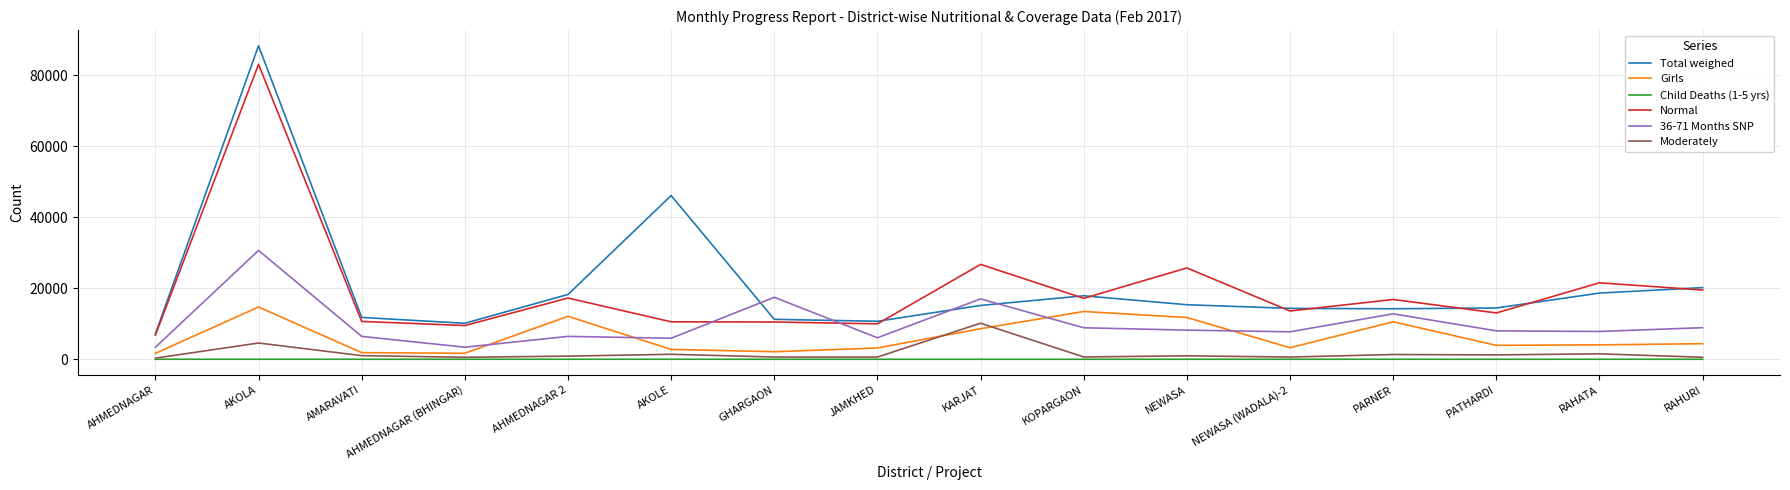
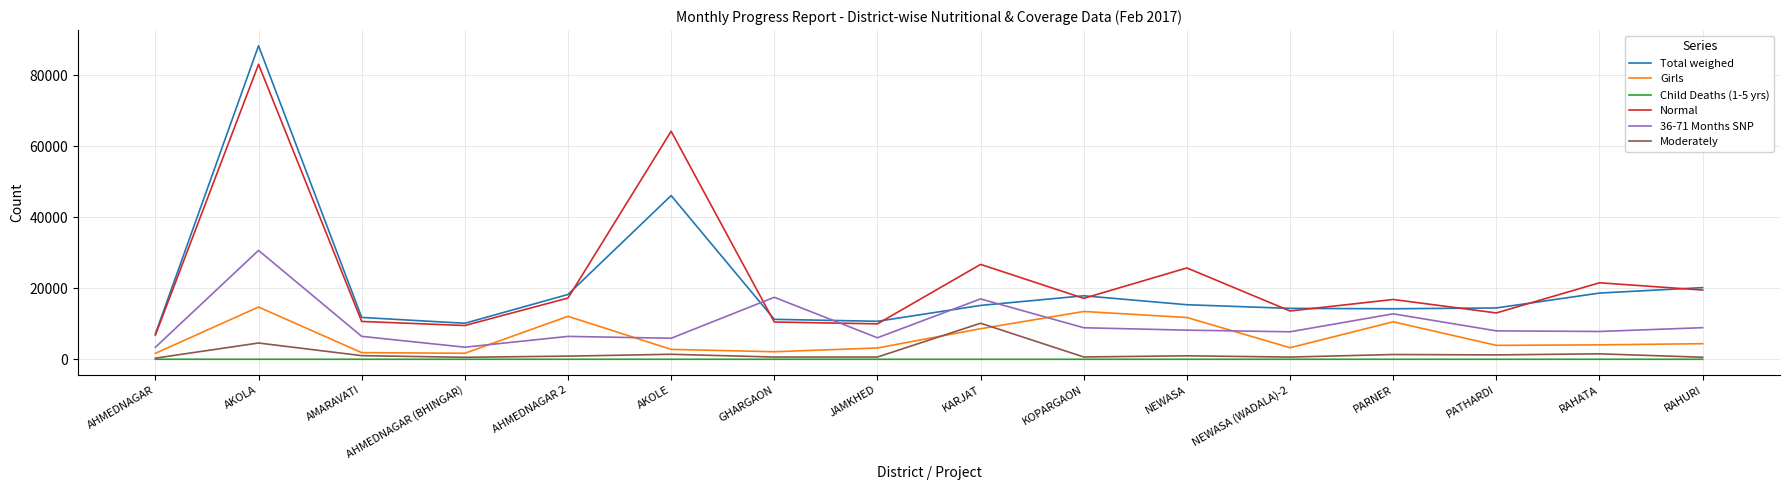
  {
    "Total weighed": {
      "AKOLA": 88000,
      "AMARAVATI": 12000,
      "AHMEDNAGAR 2": 18000,
      "AKOLE": 46000,
      "GHARGAON": 11000,
      "KARJAT": 15000,
      "NEWASA": 15000,
      "NEWASA (WADALA)-2": 14000,
      "PARNER": 14000,
      "PATHARDI": 14000,
      "RAHATA": 19000
    },
    "Girls": {
      "AHMEDNAGAR": 2000,
      "AKOLA": 15000,
      "AMARAVATI": 2000,
      "AHMEDNAGAR (BHINGAR)": 2000,
      "AHMEDNAGAR 2": 12000,
      "AKOLE": 3000,
      "GHARGAON": 2000,
      "JAMKHED": 3000,
      "KARJAT": 9000,
      "KOPARGAON": 13000,
      "NEWASA": 12000,
      "NEWASA (WADALA)-2": 3000,
      "PARNER": 11000,
      "PATHARDI": 4000,
      "RAHATA": 4000,
      "RAHURI": 4000
    },
    "Child Deaths (1-5 yrs)": {
      "AKOLA": 0,
      "AMARAVATI": 0,
      "AHMEDNAGAR 2": 0,
      "AKOLE": 0,
      "KARJAT": 0,
      "NEWASA": 0,
      "PARNER": 0,
      "PATHARDI": 0,
      "RAHATA": 0
    },
    "Normal": {
      "AKOLA": 83000,
      "AMARAVATI": 11000,
      "AHMEDNAGAR 2": 17000,
-     "AKOLE": 11000,
+     "AKOLE": 64000,
      "GHARGAON": 10000,
      "KARJAT": 27000,
      "NEWASA": 26000,
      "NEWASA (WADALA)-2": 14000,
      "PARNER": 17000,
      "PATHARDI": 13000,
      "RAHATA": 22000
    },
    "36-71 Months SNP": {
      "AHMEDNAGAR": 3000,
      "AKOLA": 31000,
      "AMARAVATI": 6000,
      "AHMEDNAGAR (BHINGAR)": 3000,
      "AHMEDNAGAR 2": 6000,
      "AKOLE": 6000,
      "GHARGAON": 17000,
      "JAMKHED": 6000,
      "KARJAT": 17000,
      "KOPARGAON": 9000,
      "NEWASA": 8000,
      "NEWASA (WADALA)-2": 8000,
      "PARNER": 13000,
      "PATHARDI": 8000,
      "RAHATA": 8000,
      "RAHURI": 9000
    },
    "Moderately": {
      "AKOLA": 5000,
      "AMARAVATI": 1000,
      "AHMEDNAGAR 2": 1000,
      "AKOLE": 1000,
      "KARJAT": 10000,
      "NEWASA": 1000,
      "PARNER": 1000,
      "PATHARDI": 1000,
      "RAHATA": 2000
    }
  }
